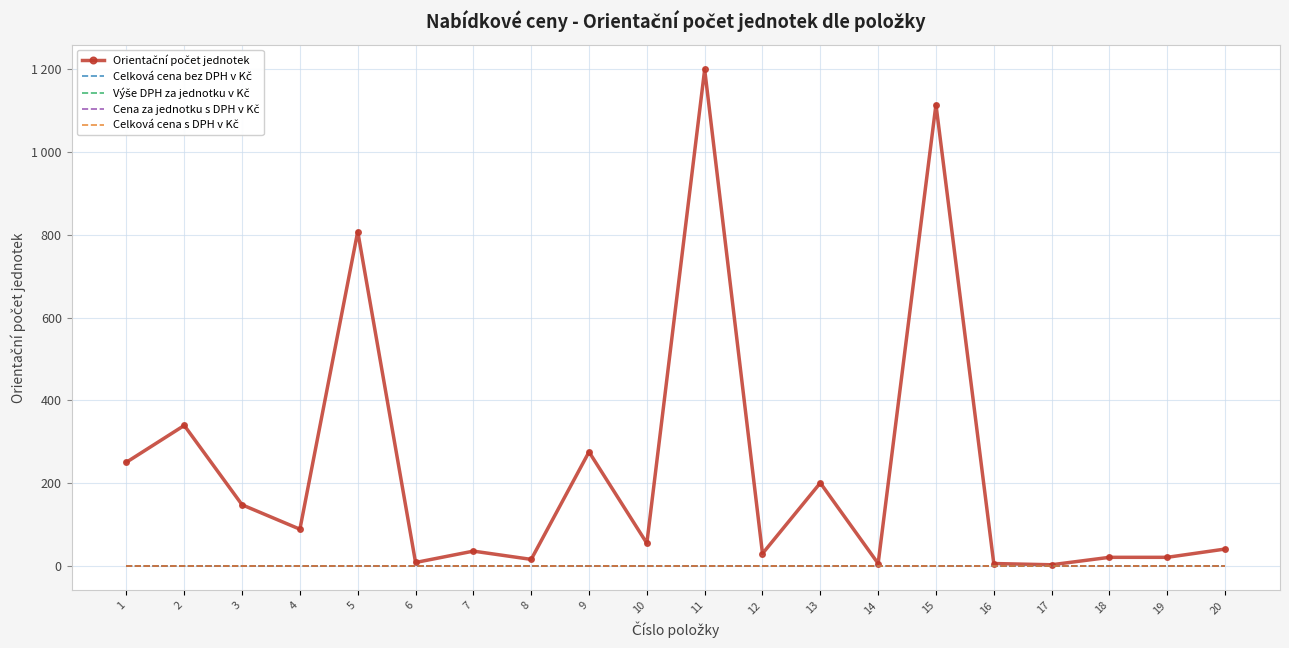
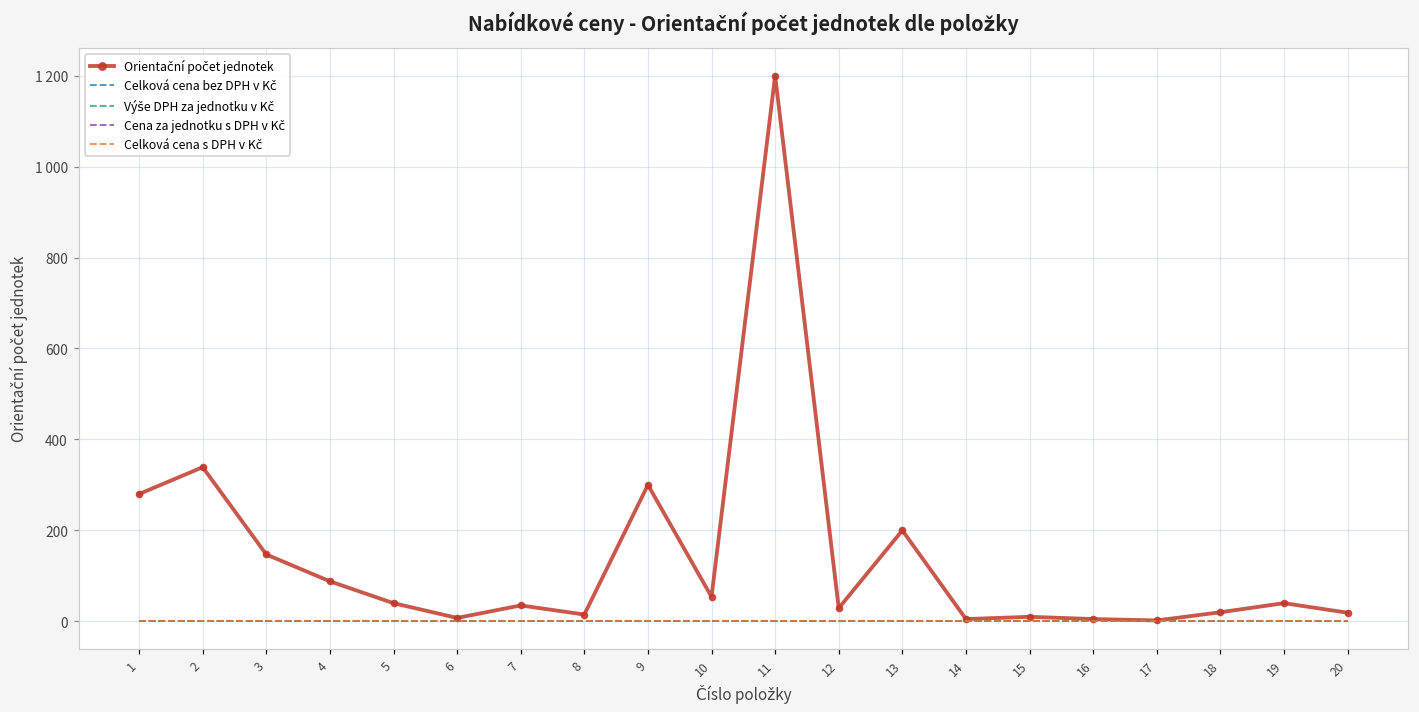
  {
    "Orientační počet jednotek": {
-     "1": 250,
+     "1": 280,
      "2": 340,
      "3": 150,
      "4": 90,
-     "5": 810,
+     "5": 40,
      "6": 10,
      "7": 40,
      "8": 20,
-     "9": 280,
+     "9": 300,
      "10": 50,
      "11": 1200,
      "12": 30,
      "13": 200,
-     "15": 1120,
+     "15": 10,
      "18": 20,
-     "19": 20,
-     "20": 40
+     "19": 40,
+     "20": 20
    },
    "Celková cena s DPH v Kč": {
      "1": 0,
      "2": 0,
      "3": 0,
      "4": 0,
      "5": 0,
      "6": 0,
      "7": 0,
      "8": 0,
      "9": 0,
      "10": 0,
      "11": 0,
      "12": 0,
      "13": 0,
      "15": 0,
      "18": 0,
      "19": 0,
      "20": 0
    }
  }
